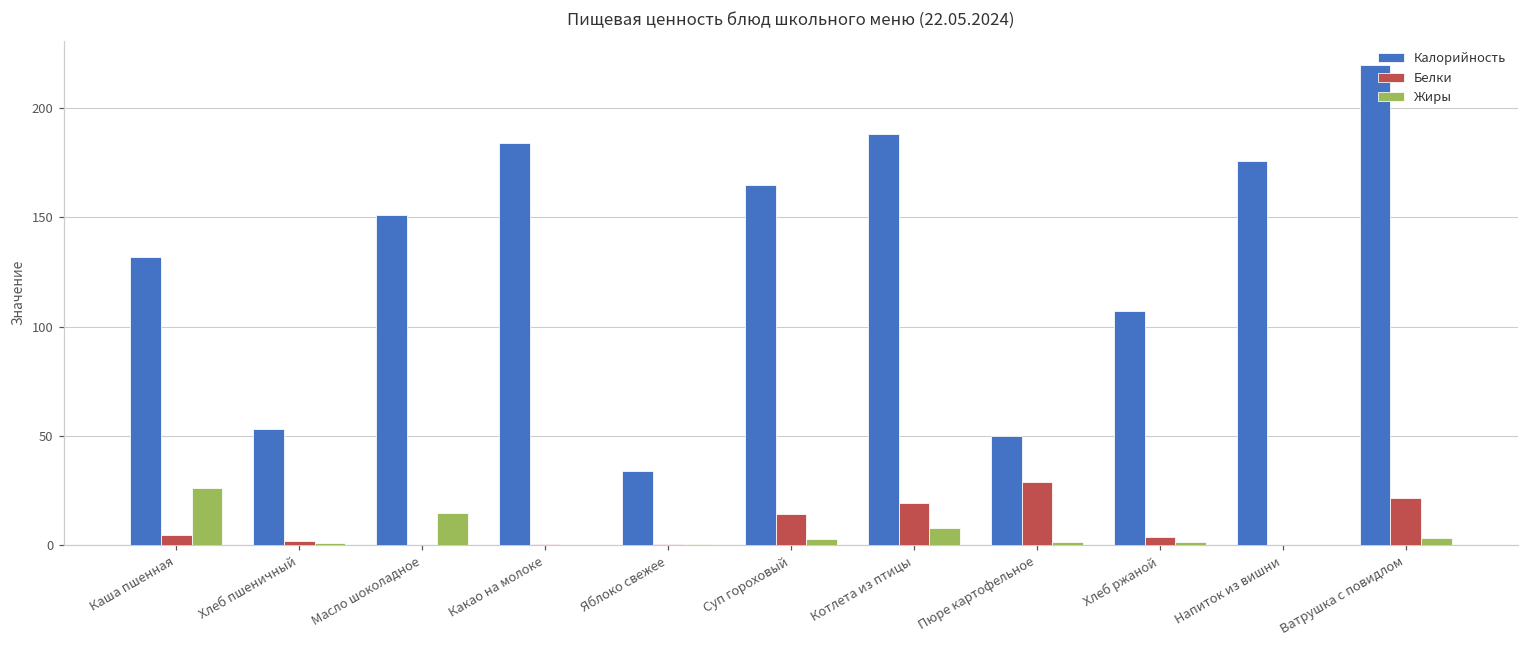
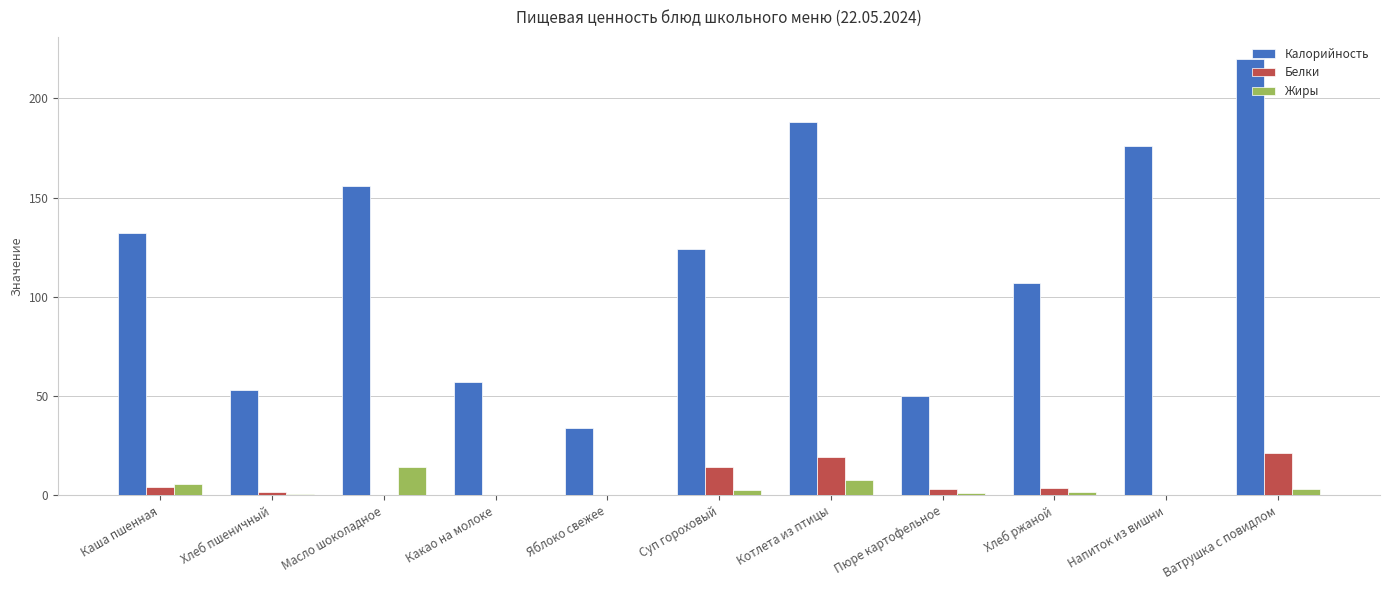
  {
    "Калорийность": {
      "Каша пшенная": 132,
      "Хлеб пшеничный": 53,
-     "Масло шоколадное": 151,
-     "Какао на молоке": 184,
+     "Масло шоколадное": 156,
+     "Какао на молоке": 57,
      "Яблоко свежее": 34,
-     "Суп гороховый": 165,
+     "Суп гороховый": 124,
      "Котлета из птицы": 188,
      "Пюре картофельное": 50,
      "Хлеб ржаной": 107,
      "Напиток из вишни": 176,
      "Ватрушка с повидлом": 220
    },
    "Белки": {
      "Каша пшенная": 4,
      "Хлеб пшеничный": 2,
      "Суп гороховый": 14,
      "Котлета из птицы": 19,
-     "Пюре картофельное": 29,
+     "Пюре картофельное": 3,
      "Хлеб ржаной": 4,
      "Напиток из вишни": 0,
      "Ватрушка с повидлом": 21
    },
    "Жиры": {
-     "Каша пшенная": 26,
+     "Каша пшенная": 6,
      "Масло шоколадное": 15,
      "Суп гороховый": 3,
      "Котлета из птицы": 8,
      "Хлеб ржаной": 1,
      "Напиток из вишни": 0,
      "Ватрушка с повидлом": 3
    }
  }
